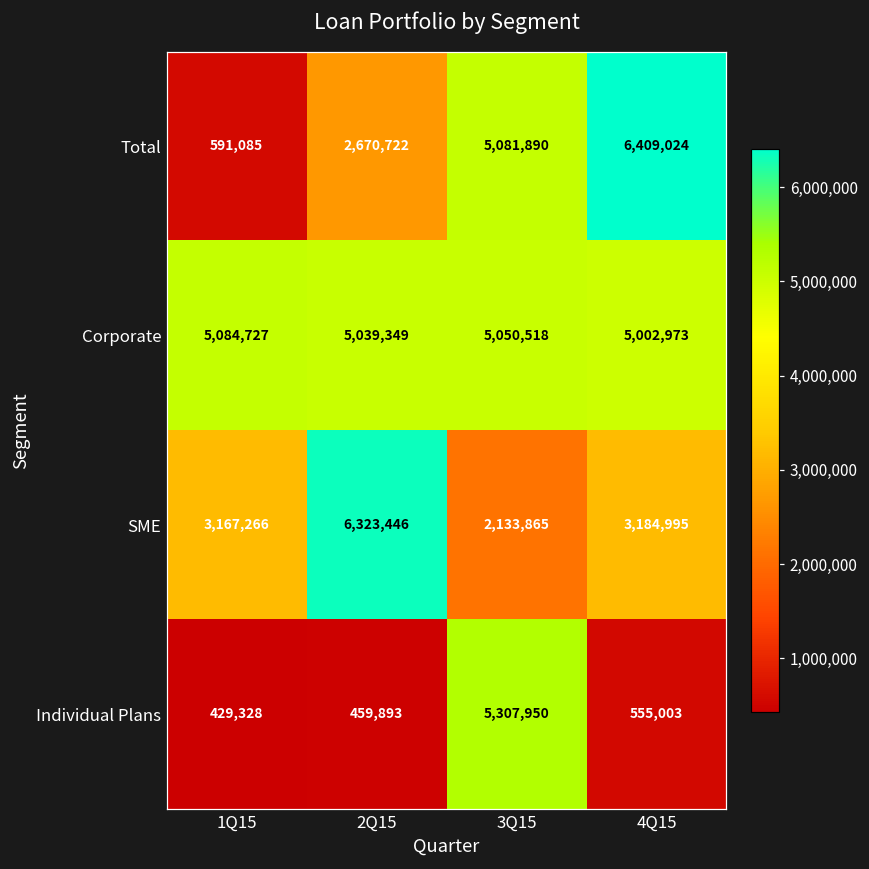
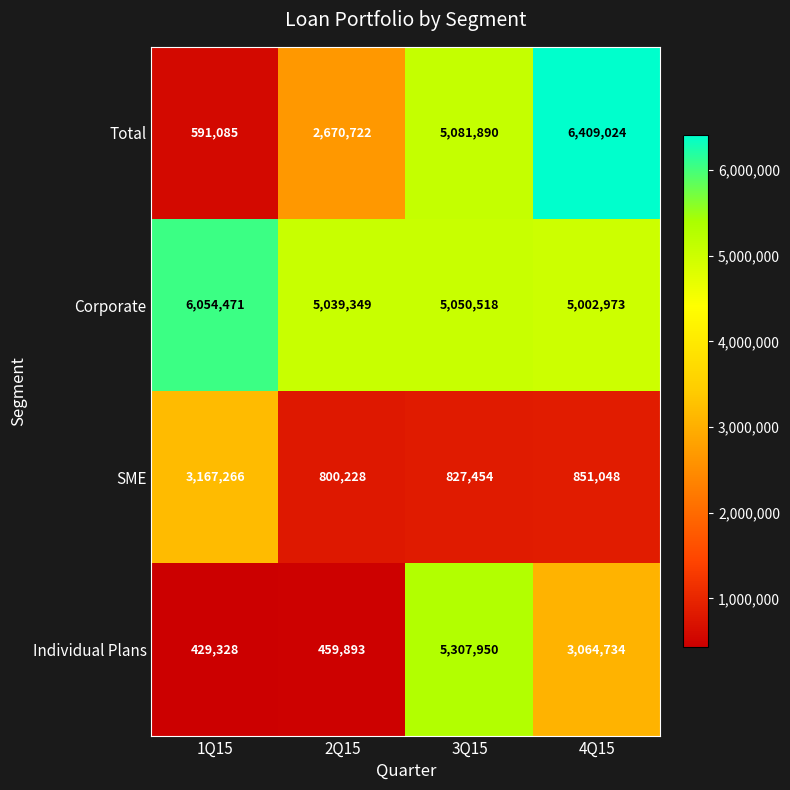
  {
    "Total": {
      "1Q15": "591,085",
      "2Q15": "2,670,722",
      "3Q15": "5,081,890",
      "4Q15": "6,409,024"
    },
    "Corporate": {
-     "1Q15": "5,084,727",
+     "1Q15": "6,054,471",
      "2Q15": "5,039,349",
      "3Q15": "5,050,518",
      "4Q15": "5,002,973"
    },
    "SME": {
      "1Q15": "3,167,266",
-     "2Q15": "6,323,446",
-     "3Q15": "2,133,865",
-     "4Q15": "3,184,995"
+     "2Q15": "800,228",
+     "3Q15": "827,454",
+     "4Q15": "851,048"
    },
    "Individual Plans": {
      "1Q15": "429,328",
      "2Q15": "459,893",
      "3Q15": "5,307,950",
-     "4Q15": "555,003"
+     "4Q15": "3,064,734"
    }
  }
